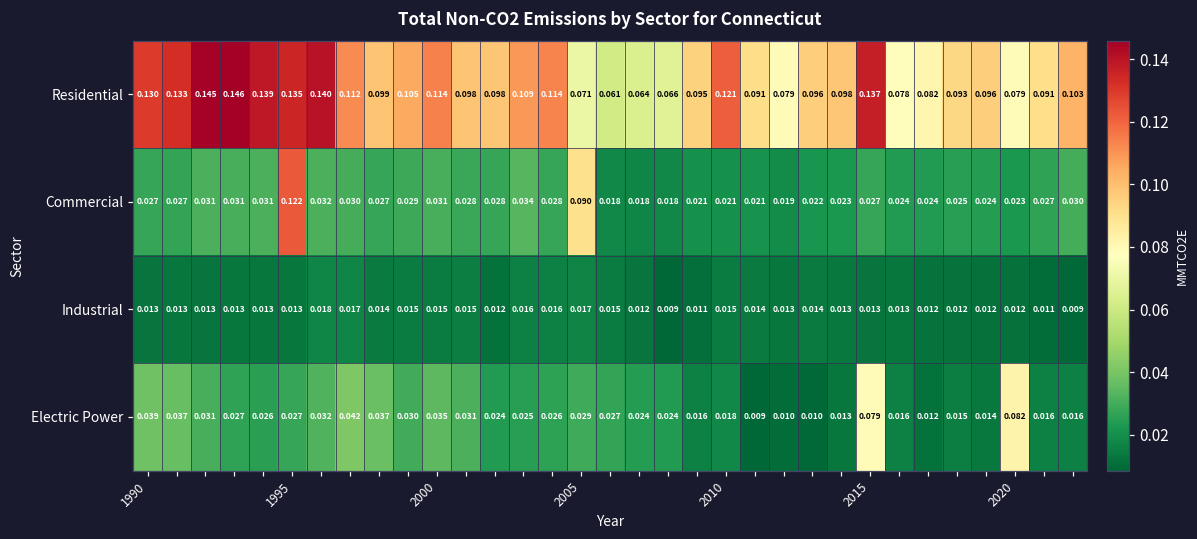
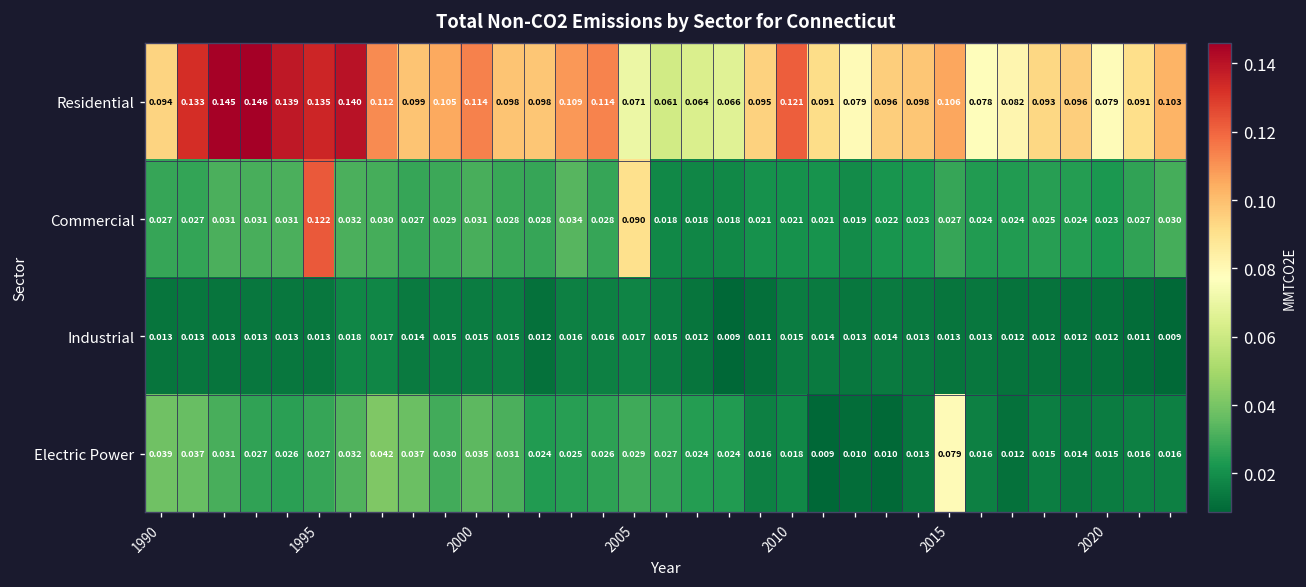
  {
    "Residential": {
-     "1990": 0.130,
+     "1990": 0.094,
      "1995": 0.135,
      "2000": 0.114,
      "2005": 0.071,
      "2010": 0.121,
-     "2015": 0.137,
+     "2015": 0.106,
      "2020": 0.079
    },
    "Commercial": {
      "1990": 0.027,
      "1995": 0.122,
      "2000": 0.031,
      "2005": 0.090,
      "2010": 0.021,
      "2015": 0.027,
      "2020": 0.023
    },
    "Industrial": {
      "1990": 0.013,
      "1995": 0.013,
      "2000": 0.015,
      "2005": 0.017,
      "2010": 0.015,
      "2015": 0.013,
      "2020": 0.012
    },
    "Electric Power": {
      "1990": 0.039,
      "1995": 0.027,
      "2000": 0.035,
      "2005": 0.029,
      "2010": 0.018,
      "2015": 0.079,
-     "2020": 0.082
+     "2020": 0.015
    }
  }
